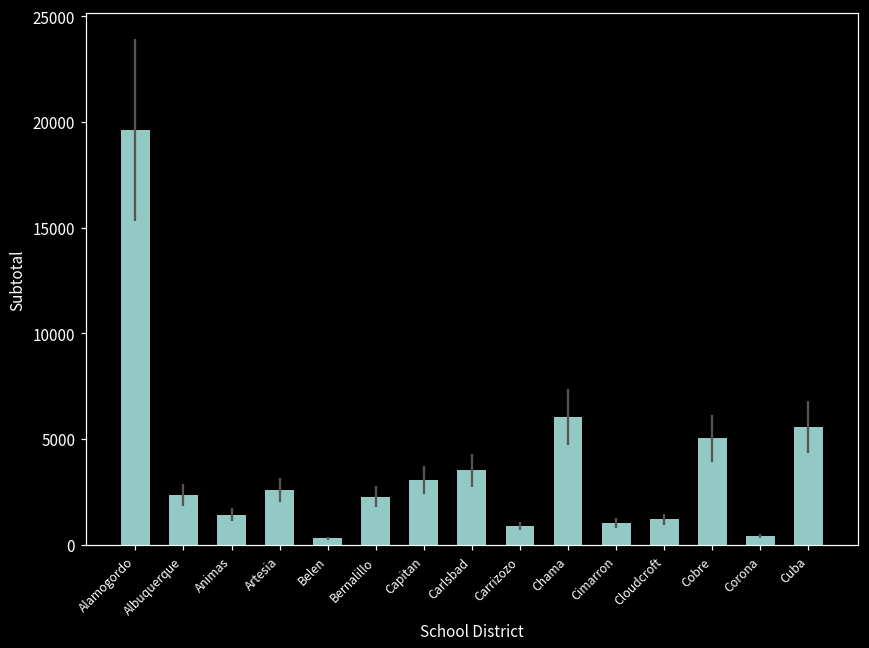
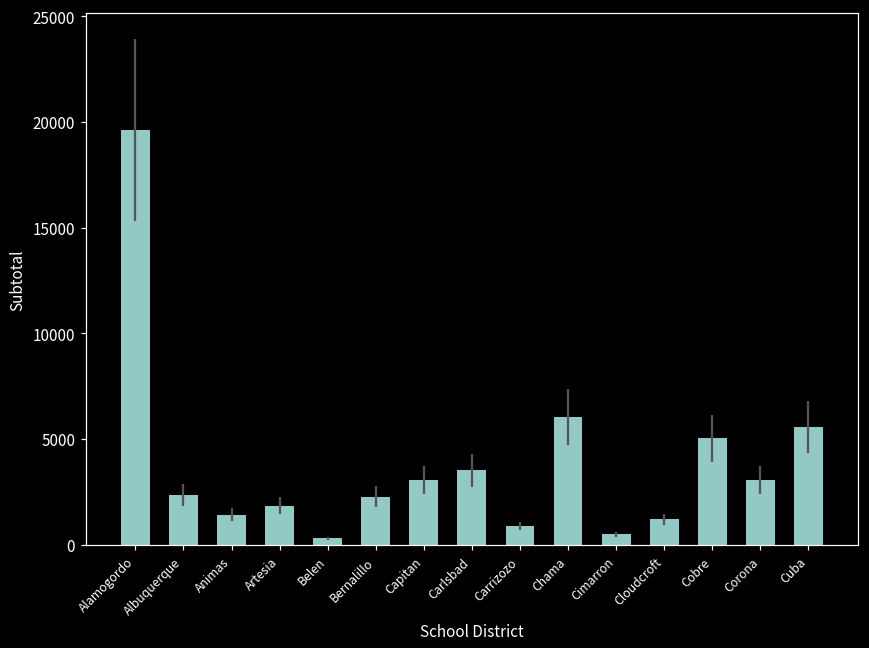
  {
    "Alamogordo": 19600,
    "Albuquerque": 2400,
    "Animas": 1400,
-   "Artesia": 2600,
+   "Artesia": 1900,
    "Belen": 300,
    "Bernalillo": 2300,
    "Capitan": 3100,
    "Carlsbad": 3500,
    "Carrizozo": 900,
    "Chama": 6000,
-   "Cimarron": 1000,
+   "Cimarron": 500,
    "Cloudcroft": 1200,
    "Cobre": 5000,
-   "Corona": 400,
+   "Corona": 3100,
    "Cuba": 5600
  }
